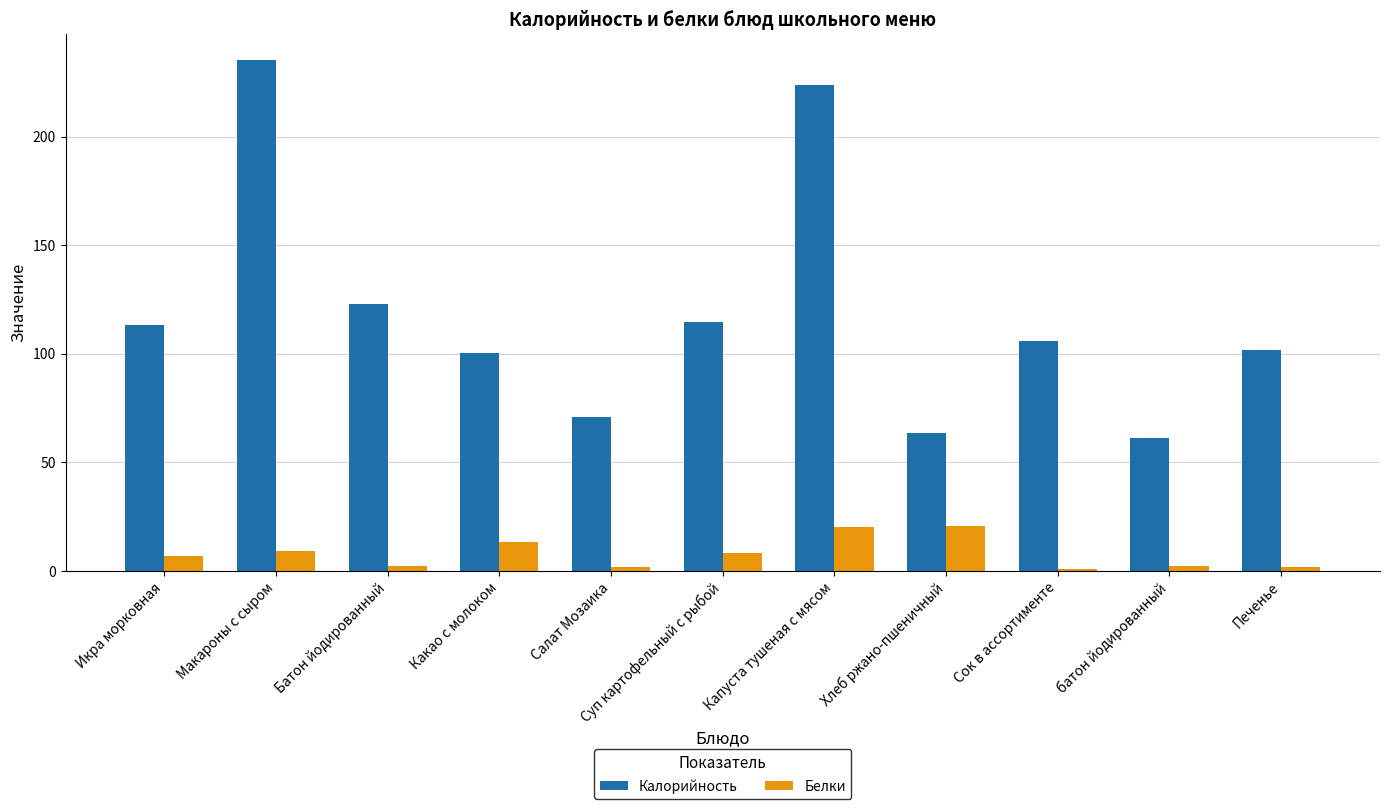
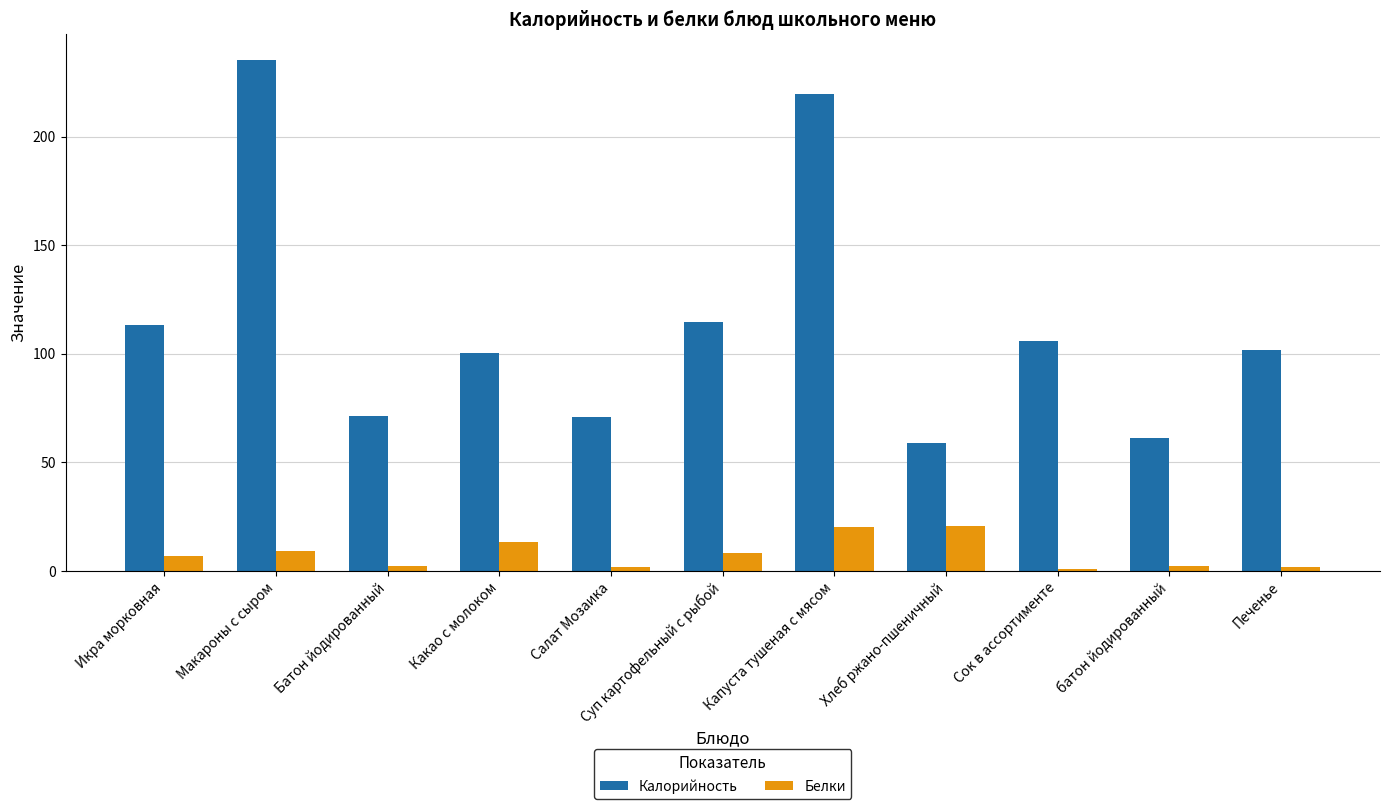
  {
    "Калорийность": {
      "Икра морковная": 113,
      "Макароны с сыром": 235,
-     "Батон йодированный": 123,
+     "Батон йодированный": 71,
      "Какао с молоком": 100,
      "Салат Мозаика": 71,
      "Суп картофельный с рыбой": 115,
-     "Капуста тушеная с мясом": 224,
-     "Хлеб ржано-пшеничный": 64,
+     "Капуста тушеная с мясом": 219,
+     "Хлеб ржано-пшеничный": 59,
      "Сок в ассортименте": 106,
      "батон йодированный": 61,
      "Печенье": 102
    },
    "Белки": {
      "Икра морковная": 7,
      "Макароны с сыром": 9,
      "Батон йодированный": 2,
      "Какао с молоком": 13,
      "Салат Мозаика": 2,
      "Суп картофельный с рыбой": 8,
      "Капуста тушеная с мясом": 20,
      "Хлеб ржано-пшеничный": 21,
      "батон йодированный": 2,
      "Печенье": 2
    }
  }
